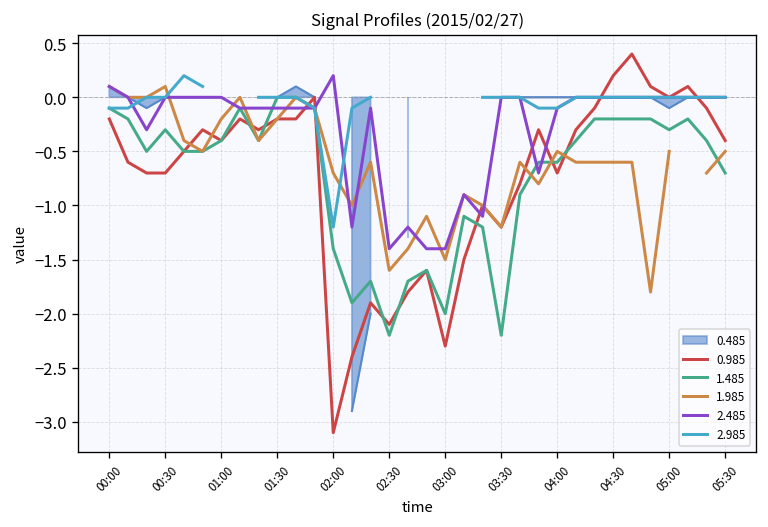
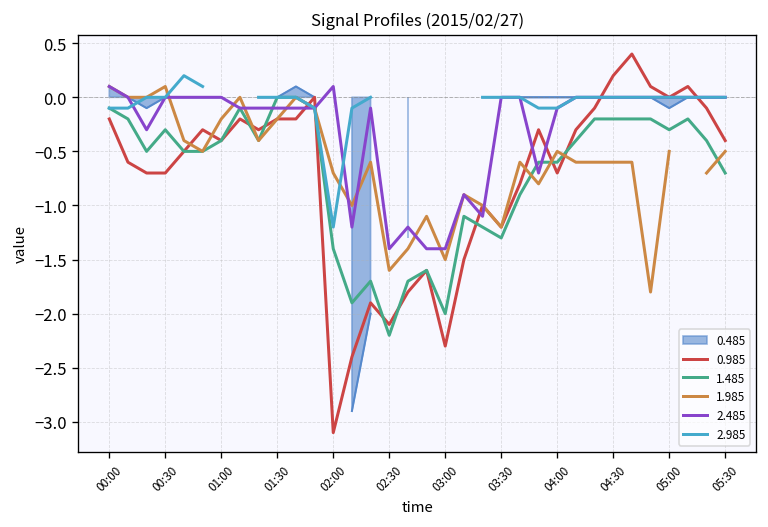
  {
    "0.985": {
      "00:00": -0.2,
      "00:30": -0.7,
      "02:00": -3.1,
      "02:30": -2.1,
      "03:00": -2.3,
      "04:00": -0.7,
      "04:30": 0.2,
      "05:30": -0.4
    },
    "1.485": {
      "00:30": -0.3,
      "02:00": -1.4,
      "02:30": -2.2,
      "03:00": -2.0,
-     "03:30": -2.2,
+     "03:30": -1.3,
      "04:00": -0.6,
      "04:30": -0.2,
      "05:00": -0.3,
      "05:30": -0.7
    },
    "1.985": {
      "00:30": 0.1,
      "01:00": -0.2,
      "02:00": -0.7,
      "02:30": -1.6,
      "03:00": -1.5,
      "04:00": -0.5,
      "04:30": -0.6,
      "05:00": -0.5,
      "05:30": -0.5
    },
    "2.485": {
      "01:30": -0.1,
-     "02:00": 0.2,
+     "02:00": 0.1,
      "02:30": -1.4,
      "03:00": -1.4
    }
  }
